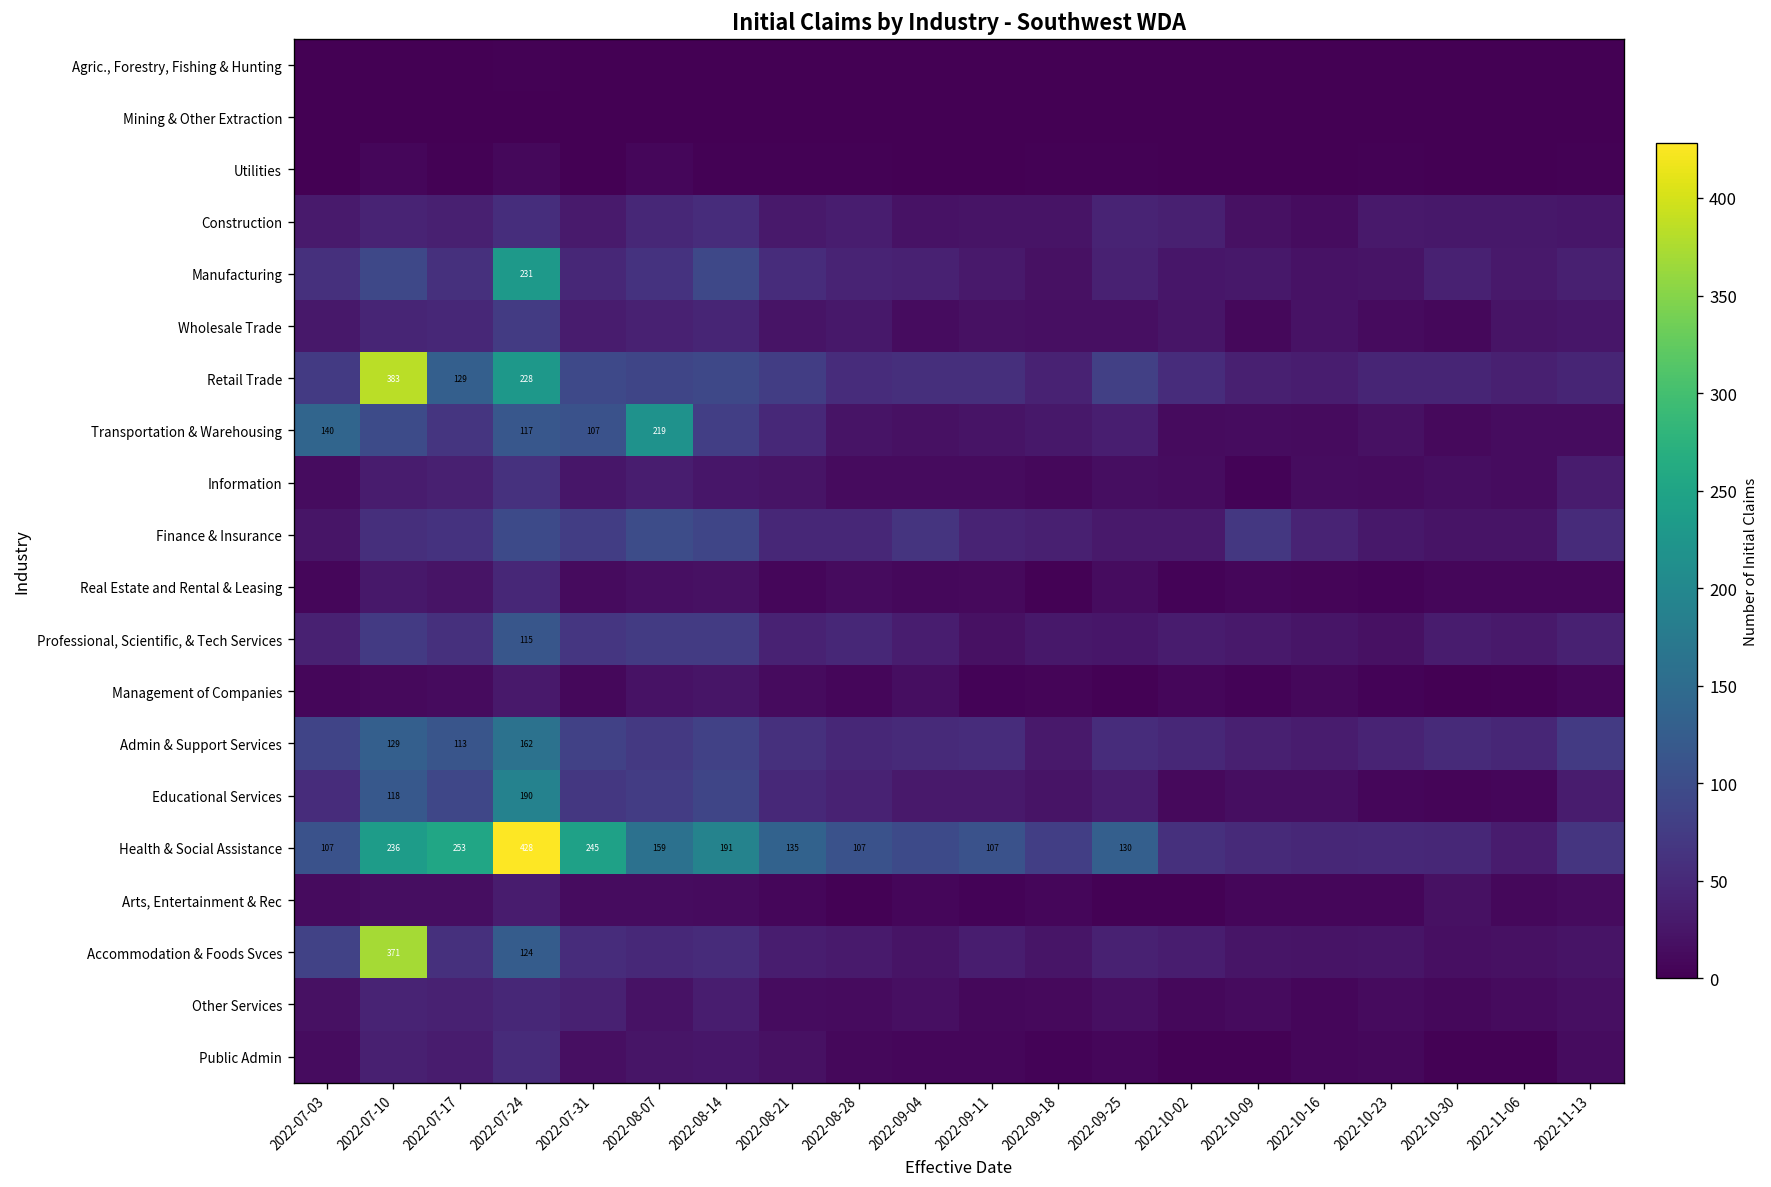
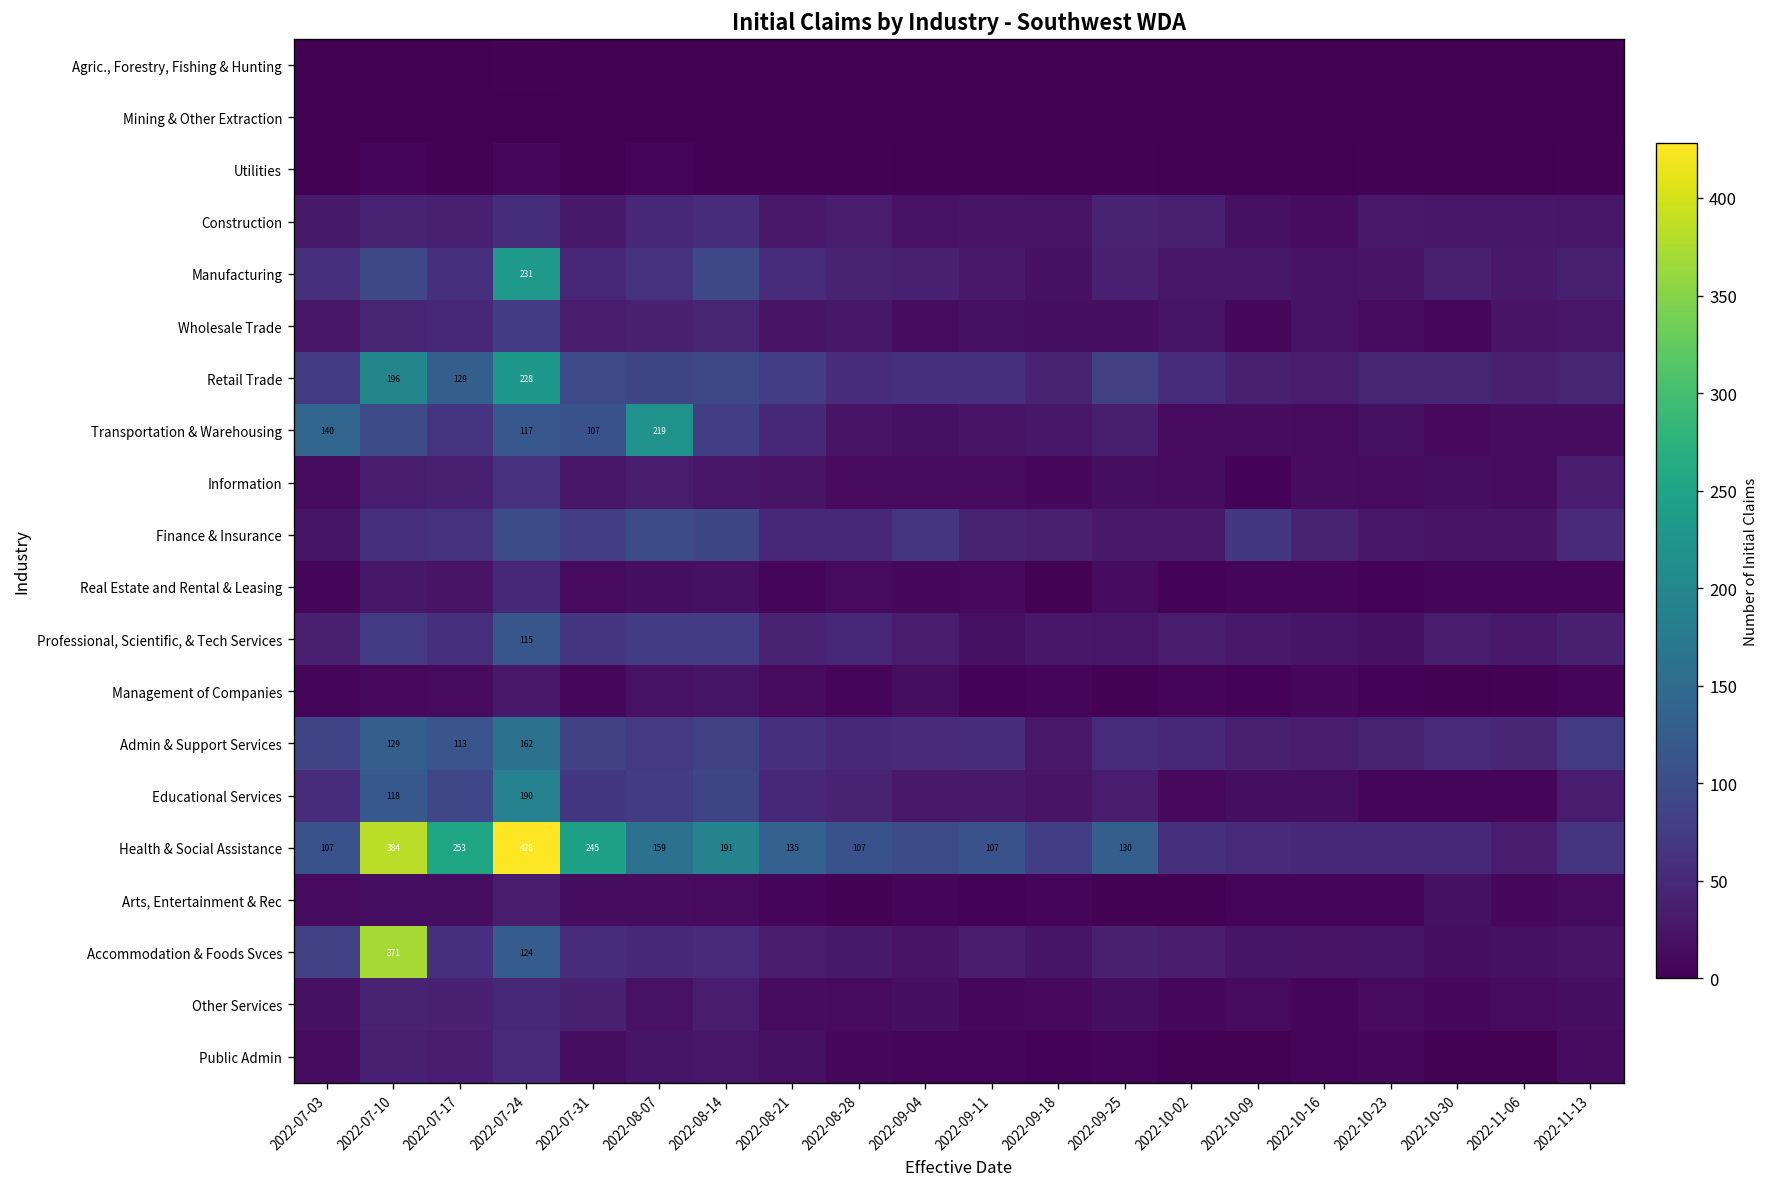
  {
    "Manufacturing": {
      "2022-07-24": 231
    },
    "Retail Trade": {
-     "2022-07-10": 383,
+     "2022-07-10": 196,
      "2022-07-17": 129,
      "2022-07-24": 228
    },
    "Transportation & Warehousing": {
      "2022-07-03": 140,
      "2022-07-24": 117,
      "2022-07-31": 107,
      "2022-08-07": 219
    },
    "Professional, Scientific, & Tech Services": {
      "2022-07-24": 115
    },
    "Admin & Support Services": {
      "2022-07-10": 129,
      "2022-07-17": 113,
      "2022-07-24": 162
    },
    "Educational Services": {
      "2022-07-10": 118,
      "2022-07-24": 190
    },
    "Health & Social Assistance": {
      "2022-07-03": 107,
-     "2022-07-10": 236,
+     "2022-07-10": 384,
      "2022-07-17": 253,
      "2022-07-24": 428,
      "2022-07-31": 245,
      "2022-08-07": 159,
      "2022-08-14": 191,
      "2022-08-21": 135,
      "2022-08-28": 107,
      "2022-09-11": 107,
      "2022-09-25": 130
    },
    "Accommodation & Foods Svces": {
      "2022-07-10": 371,
      "2022-07-24": 124
    }
  }
